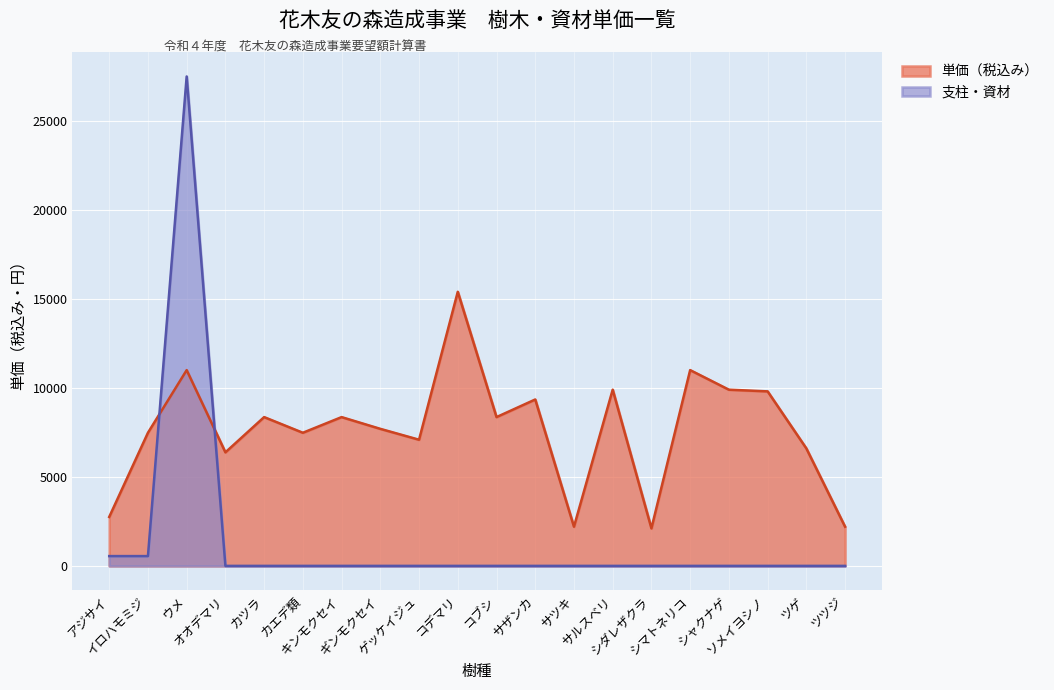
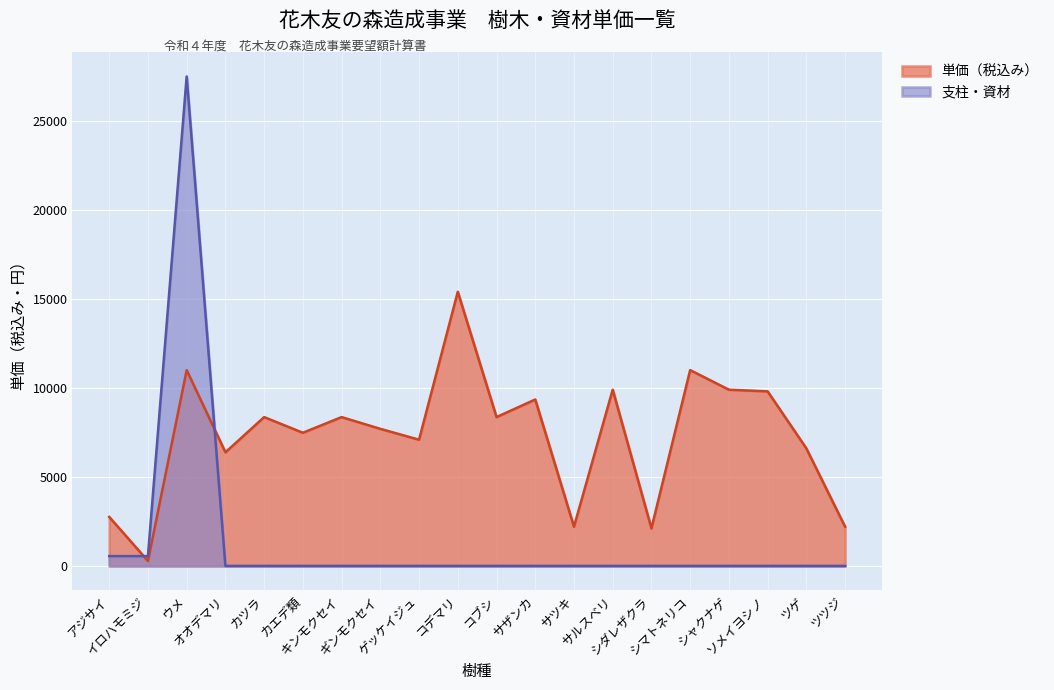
  {
    "単価（税込み）": {
      "アジサイ": 2800,
-     "イロハモミジ": 7500,
+     "イロハモミジ": 300,
      "ウメ": 11000,
      "オオデマリ": 6400,
      "カツラ": 8400,
      "カエデ類": 7500,
      "キンモクセイ": 8400,
      "ギンモクセイ": 7700,
      "ゲッケイジュ": 7100,
      "コデマリ": 15400,
      "コブシ": 8400,
      "サザンカ": 9400,
      "サツキ": 2200,
      "サルスベリ": 9900,
      "シダレザクラ": 2100,
      "シマトネリコ": 11000,
      "シャクナゲ": 9900,
      "ソメイヨシノ": 9800,
      "ツゲ": 6600,
      "ツツジ": 2200
    },
    "支柱・資材": {
      "アジサイ": 600,
      "イロハモミジ": 600,
      "ウメ": 27500,
      "オオデマリ": 0,
      "カツラ": 0,
      "カエデ類": 0,
      "キンモクセイ": 0,
      "ギンモクセイ": 0,
      "ゲッケイジュ": 0,
      "コデマリ": 0,
      "コブシ": 0,
      "サザンカ": 0,
      "サツキ": 0,
      "サルスベリ": 0,
      "シダレザクラ": 0,
      "シマトネリコ": 0,
      "シャクナゲ": 0,
      "ソメイヨシノ": 0,
      "ツゲ": 0,
      "ツツジ": 0
    }
  }
